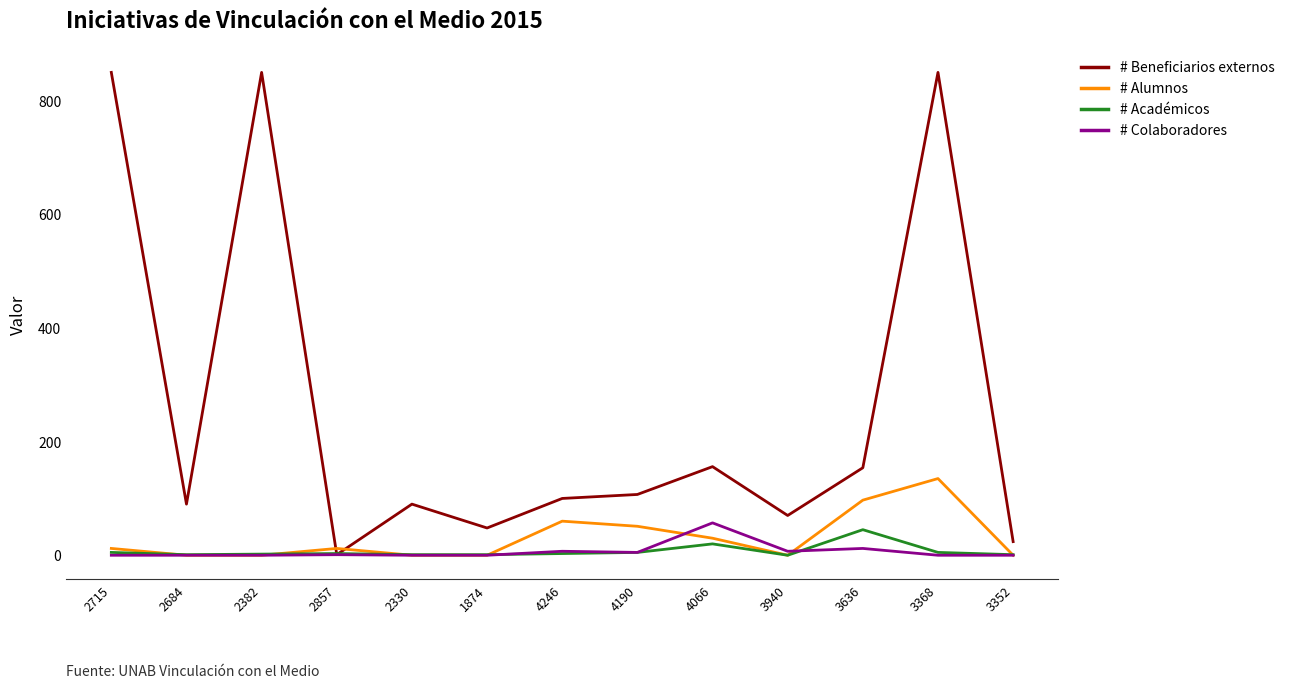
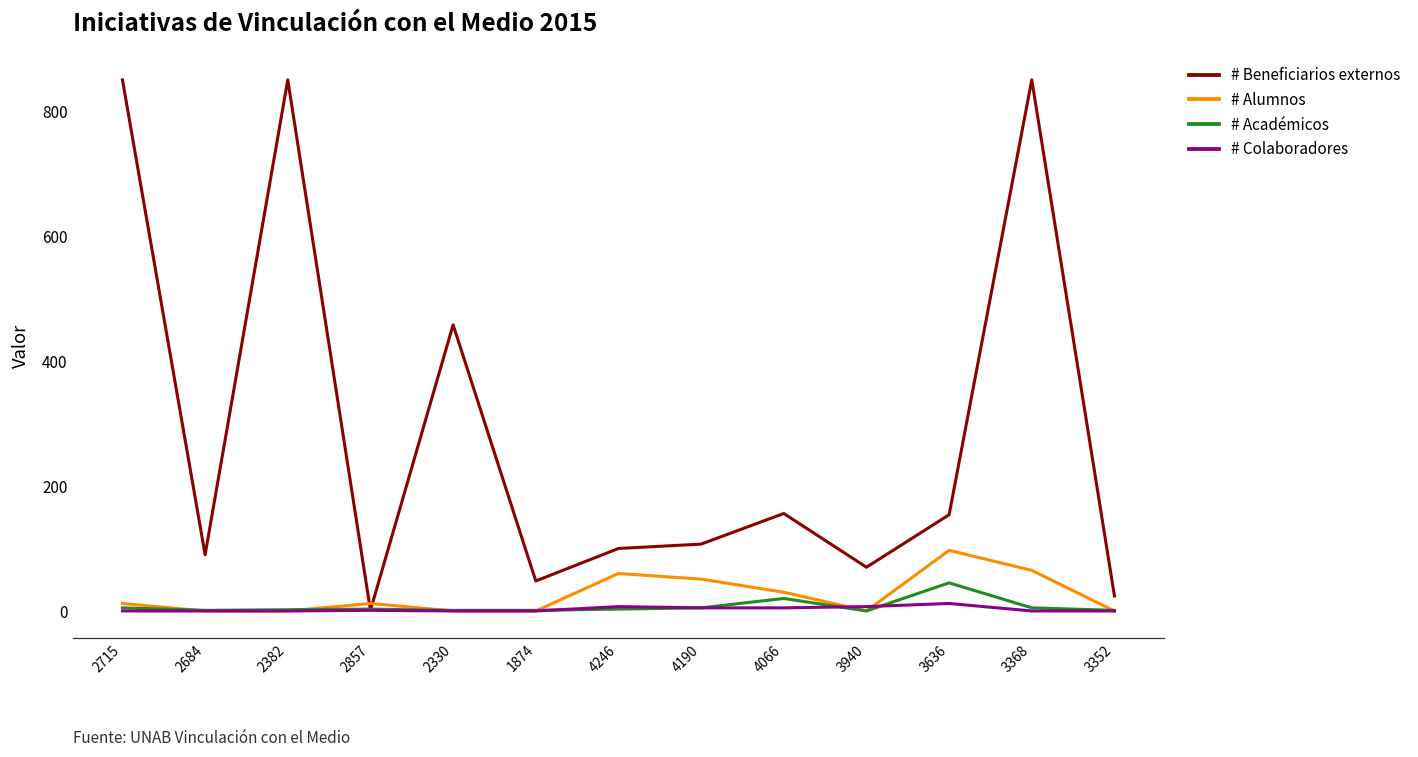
  {
    "# Beneficiarios externos": {
      "2715": 850,
      "2684": 90,
      "2382": 850,
-     "2330": 90,
+     "2330": 460,
      "1874": 50,
      "4246": 100,
      "4190": 110,
      "4066": 160,
      "3940": 70,
      "3636": 150,
      "3368": 850,
      "3352": 20
    },
    "# Alumnos": {
      "2715": 10,
      "2857": 10,
      "4246": 60,
      "4190": 50,
      "4066": 30,
      "3636": 100,
-     "3368": 140
+     "3368": 70
    },
    "# Académicos": {
      "2715": 10,
      "4066": 20,
      "3636": 50,
      "3368": 10
    },
    "# Colaboradores": {
      "2715": 0,
-     "4066": 60,
+     "4066": 10,
      "3940": 10,
      "3636": 10,
      "3368": 0
    }
  }
